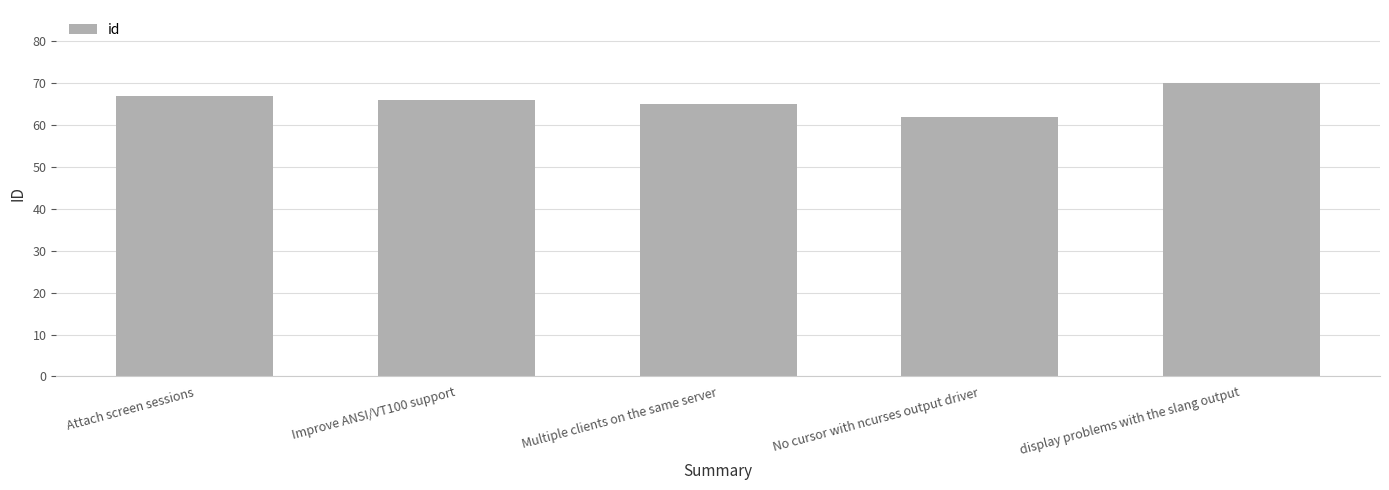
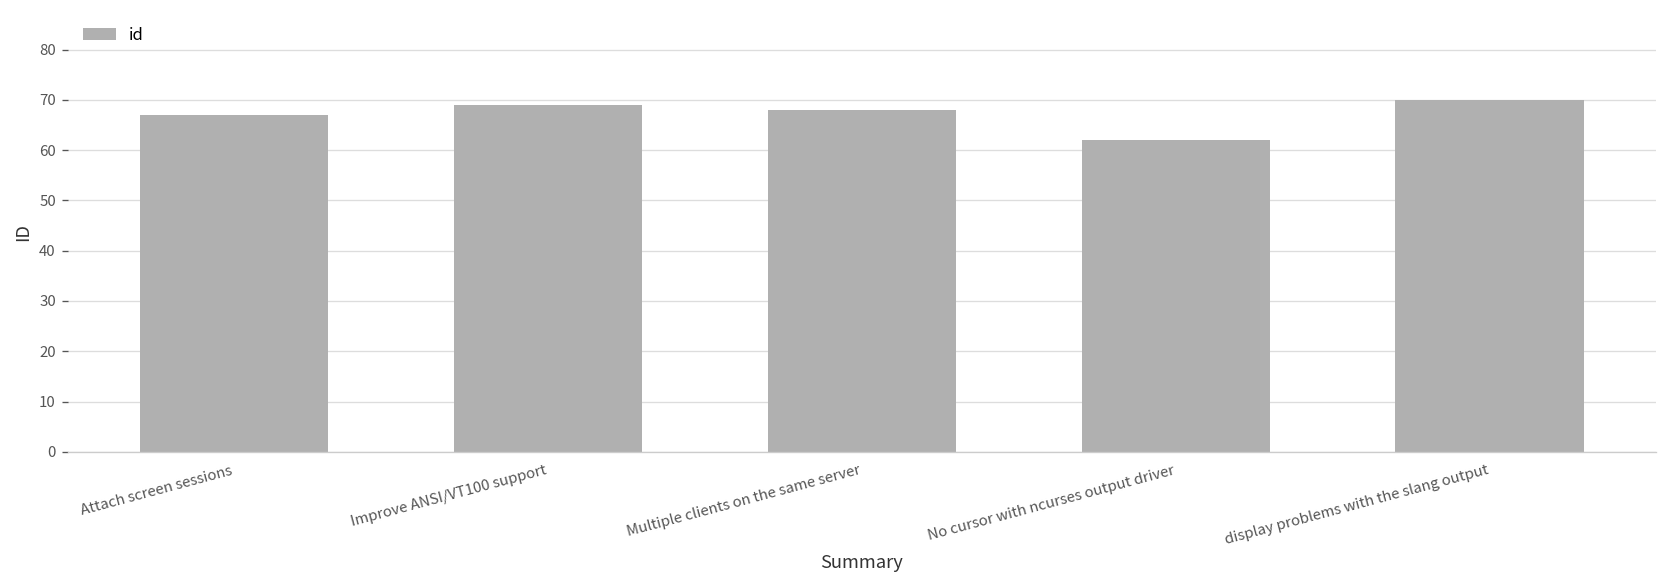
  {
    "Attach screen sessions": 67,
-   "Improve ANSI/VT100 support": 66,
-   "Multiple clients on the same server": 65,
+   "Improve ANSI/VT100 support": 69,
+   "Multiple clients on the same server": 68,
    "No cursor with ncurses output driver": 62,
    "display problems with the slang output": 70
  }
